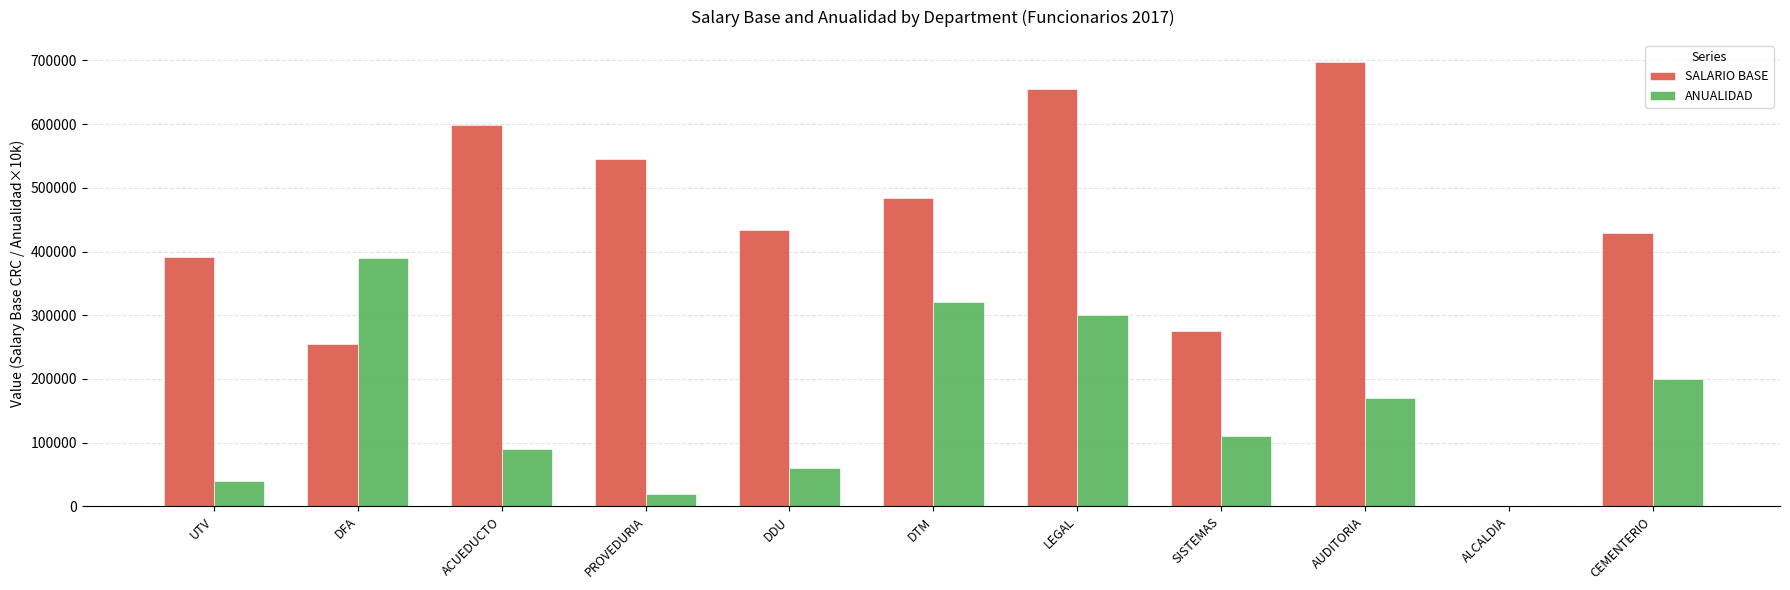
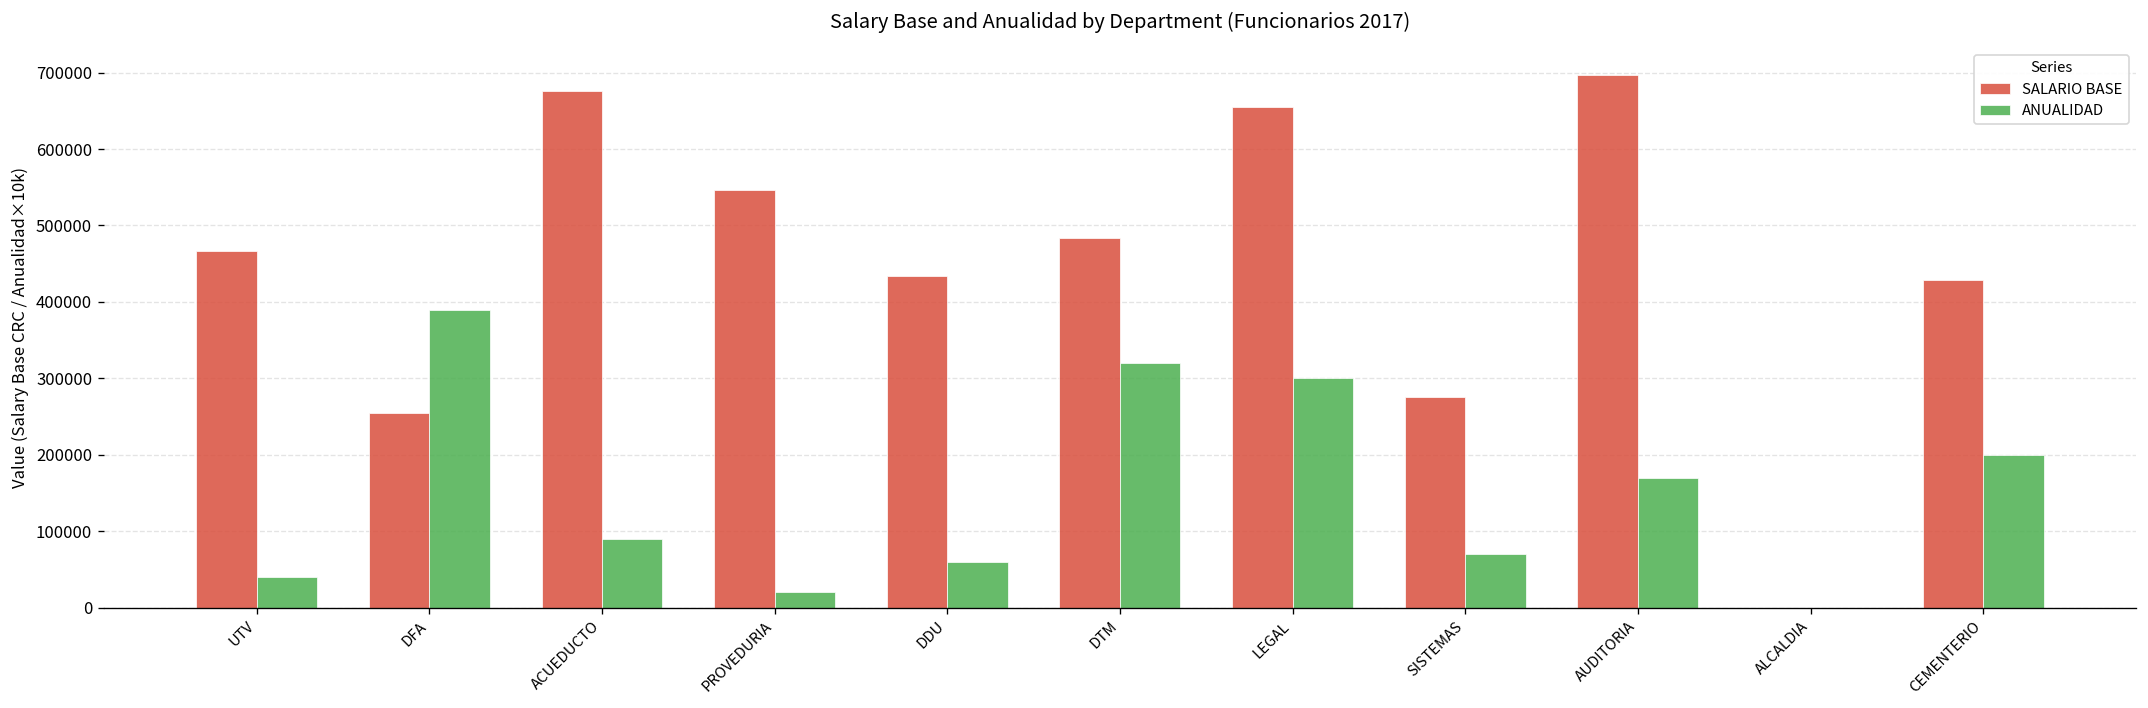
  {
    "SALARIO BASE": {
-     "UTV": 390000,
+     "UTV": 470000,
      "DFA": 250000,
-     "ACUEDUCTO": 600000,
+     "ACUEDUCTO": 680000,
      "PROVEDURIA": 550000,
      "DDU": 430000,
      "DTM": 480000,
      "LEGAL": 660000,
      "SISTEMAS": 280000,
      "AUDITORIA": 700000,
      "ALCALDIA": 0,
      "CEMENTERIO": 430000
    },
    "ANUALIDAD": {
      "UTV": 40000,
      "DFA": 390000,
      "ACUEDUCTO": 90000,
      "PROVEDURIA": 20000,
      "DDU": 60000,
      "DTM": 320000,
      "LEGAL": 300000,
-     "SISTEMAS": 110000,
+     "SISTEMAS": 70000,
      "AUDITORIA": 170000,
      "ALCALDIA": 0,
      "CEMENTERIO": 200000
    }
  }
